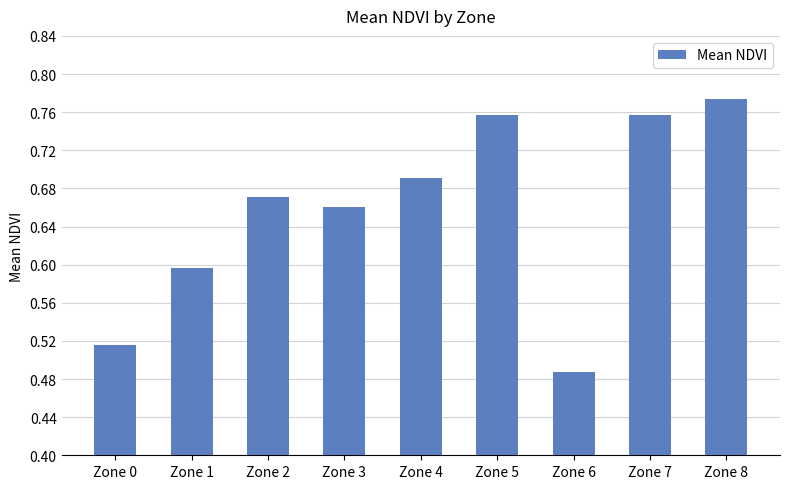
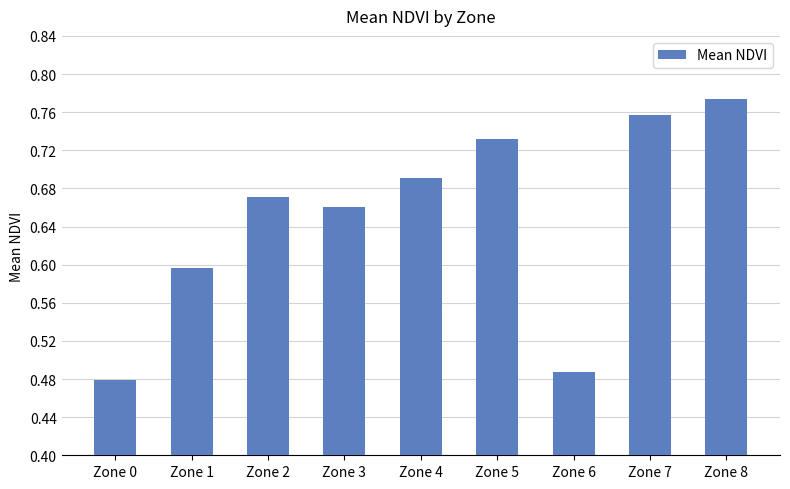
  {
-   "Zone 0": 0.52,
+   "Zone 0": 0.48,
    "Zone 1": 0.60,
    "Zone 2": 0.67,
    "Zone 3": 0.66,
    "Zone 4": 0.69,
-   "Zone 5": 0.76,
+   "Zone 5": 0.73,
    "Zone 6": 0.49,
    "Zone 7": 0.76,
    "Zone 8": 0.77
  }
